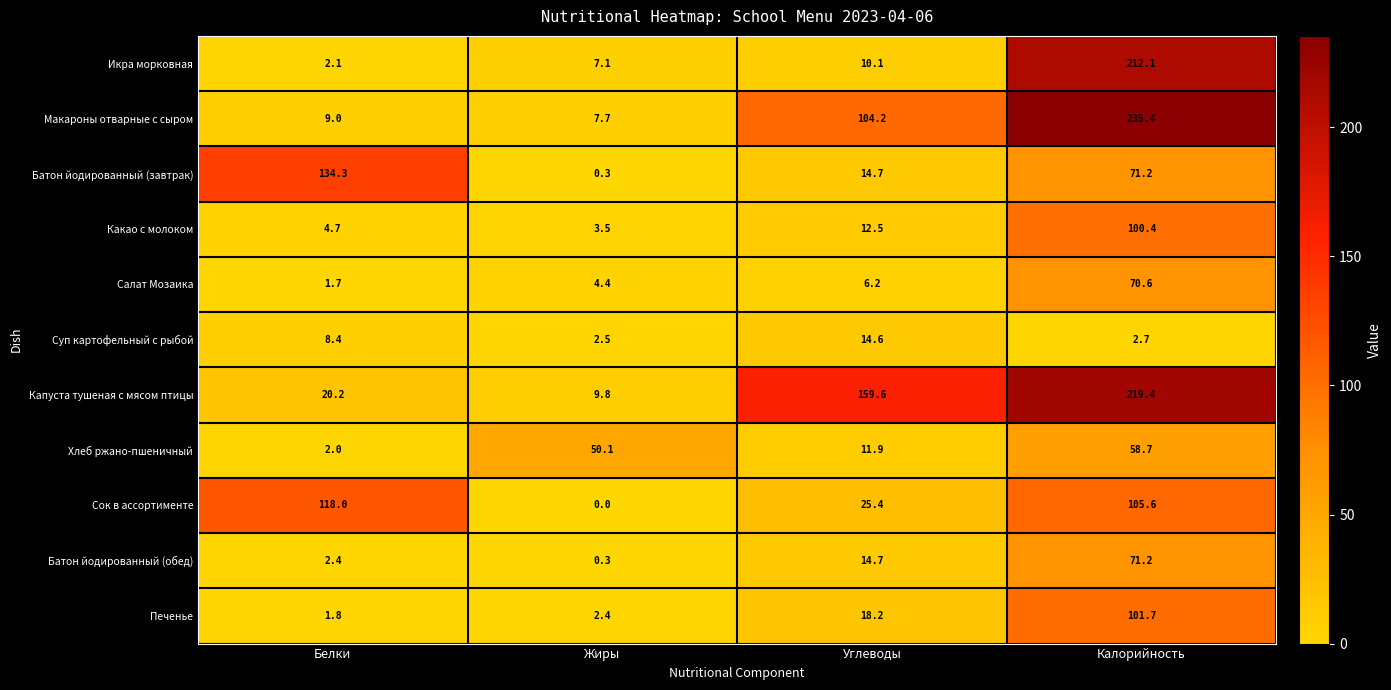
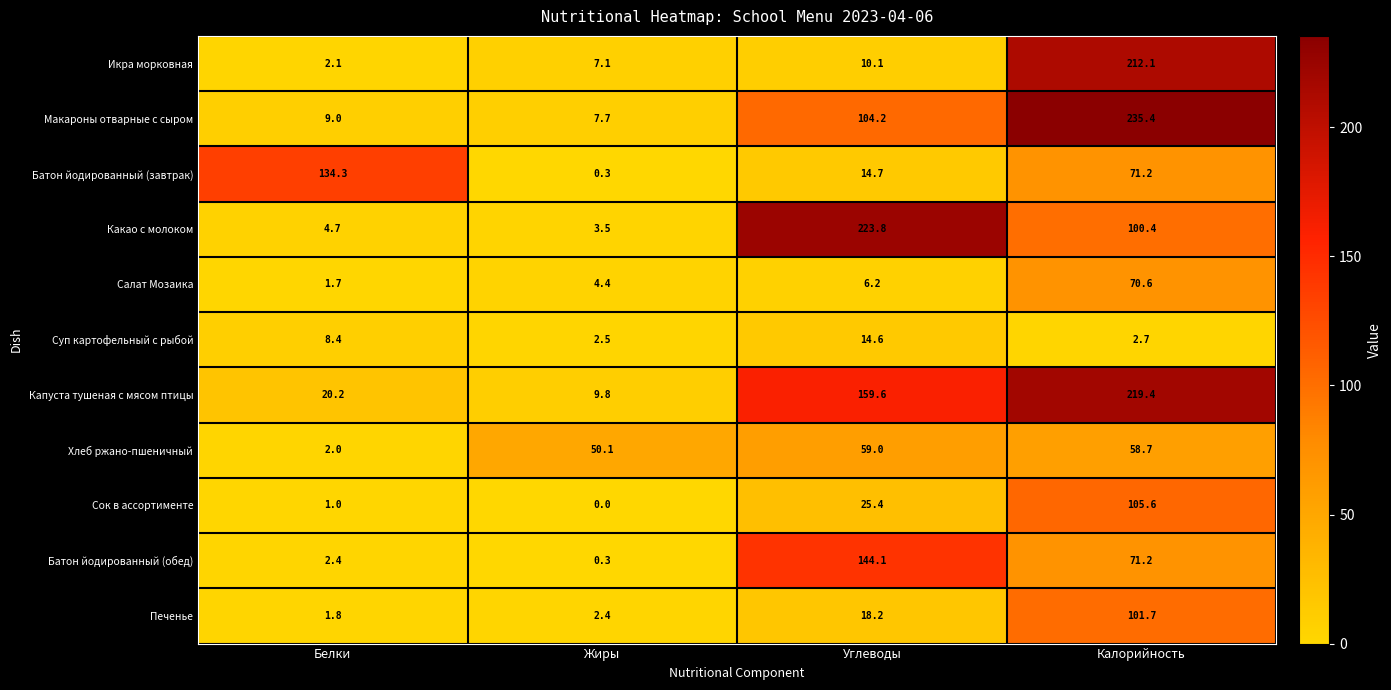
  {
    "Икра морковная": {
      "Белки": 2.1,
      "Жиры": 7.1,
      "Углеводы": 10.1,
      "Калорийность": 212.1
    },
    "Макароны отварные с сыром": {
      "Белки": 9.0,
      "Жиры": 7.7,
      "Углеводы": 104.2,
      "Калорийность": 235.4
    },
    "Батон йодированный (завтрак)": {
      "Белки": 134.3,
      "Жиры": 0.3,
      "Углеводы": 14.7,
      "Калорийность": 71.2
    },
    "Какао с молоком": {
      "Белки": 4.7,
      "Жиры": 3.5,
-     "Углеводы": 12.5,
+     "Углеводы": 223.8,
      "Калорийность": 100.4
    },
    "Салат Мозаика": {
      "Белки": 1.7,
      "Жиры": 4.4,
      "Углеводы": 6.2,
      "Калорийность": 70.6
    },
    "Суп картофельный с рыбой": {
      "Белки": 8.4,
      "Жиры": 2.5,
      "Углеводы": 14.6,
      "Калорийность": 2.7
    },
    "Капуста тушеная с мясом птицы": {
      "Белки": 20.2,
      "Жиры": 9.8,
      "Углеводы": 159.6,
      "Калорийность": 219.4
    },
    "Хлеб ржано-пшеничный": {
      "Белки": 2.0,
      "Жиры": 50.1,
-     "Углеводы": 11.9,
+     "Углеводы": 59.0,
      "Калорийность": 58.7
    },
    "Сок в ассортименте": {
-     "Белки": 118.0,
+     "Белки": 1.0,
      "Жиры": 0.0,
      "Углеводы": 25.4,
      "Калорийность": 105.6
    },
    "Батон йодированный (обед)": {
      "Белки": 2.4,
      "Жиры": 0.3,
-     "Углеводы": 14.7,
+     "Углеводы": 144.1,
      "Калорийность": 71.2
    },
    "Печенье": {
      "Белки": 1.8,
      "Жиры": 2.4,
      "Углеводы": 18.2,
      "Калорийность": 101.7
    }
  }
